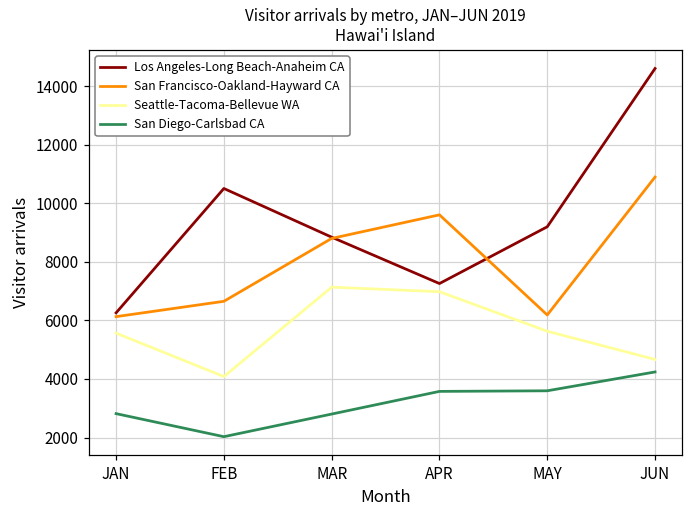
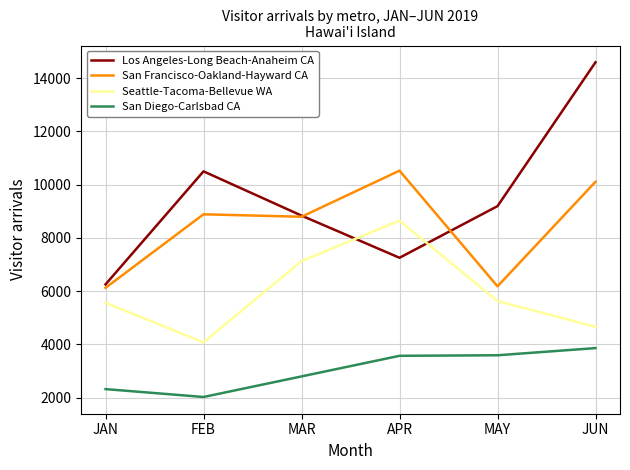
  {
    "Los Angeles-Long Beach-Anaheim CA": {
      "JAN": 6300,
      "FEB": 10500,
      "APR": 7300,
      "MAY": 9200,
      "JUN": 14600
    },
    "San Francisco-Oakland-Hayward CA": {
      "JAN": 6100,
-     "FEB": 6700,
-     "APR": 9600,
+     "FEB": 8900,
+     "APR": 10500,
      "MAY": 6200,
-     "JUN": 10900
+     "JUN": 10100
    },
    "Seattle-Tacoma-Bellevue WA": {
      "JAN": 5600,
      "FEB": 4100,
      "MAR": 7100,
-     "APR": 7000,
+     "APR": 8700,
      "MAY": 5600,
      "JUN": 4700
    },
    "San Diego-Carlsbad CA": {
-     "JAN": 2800,
+     "JAN": 2300,
      "FEB": 2000,
      "MAR": 2800,
      "APR": 3600,
      "MAY": 3600,
-     "JUN": 4200
+     "JUN": 3900
    }
  }
